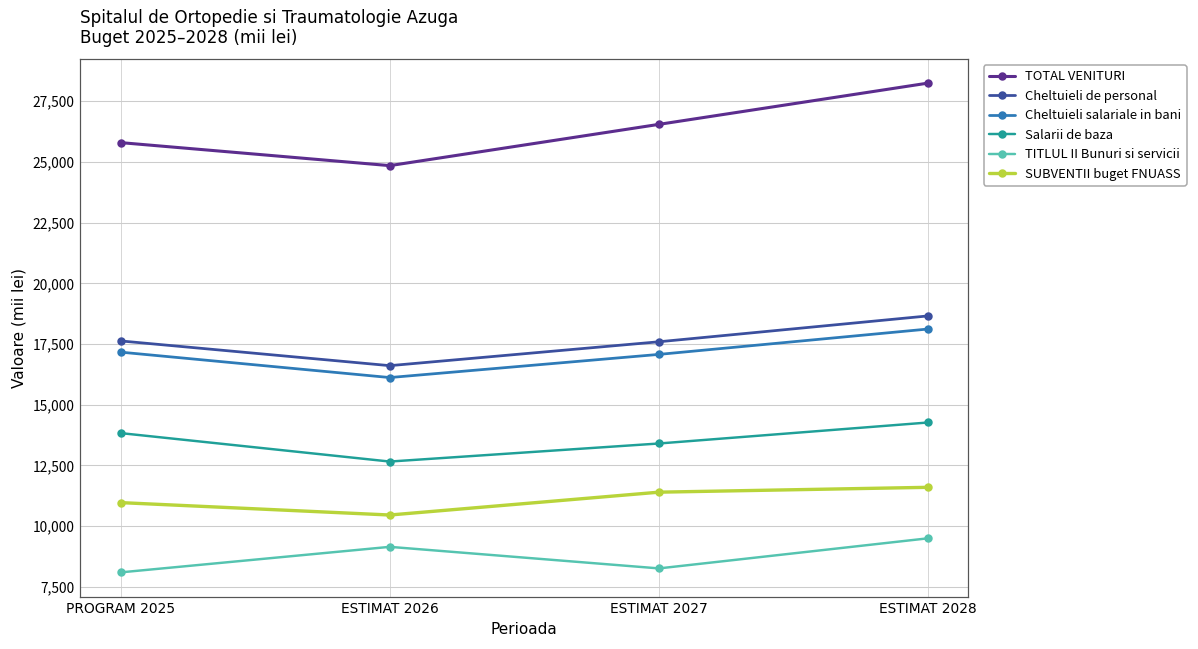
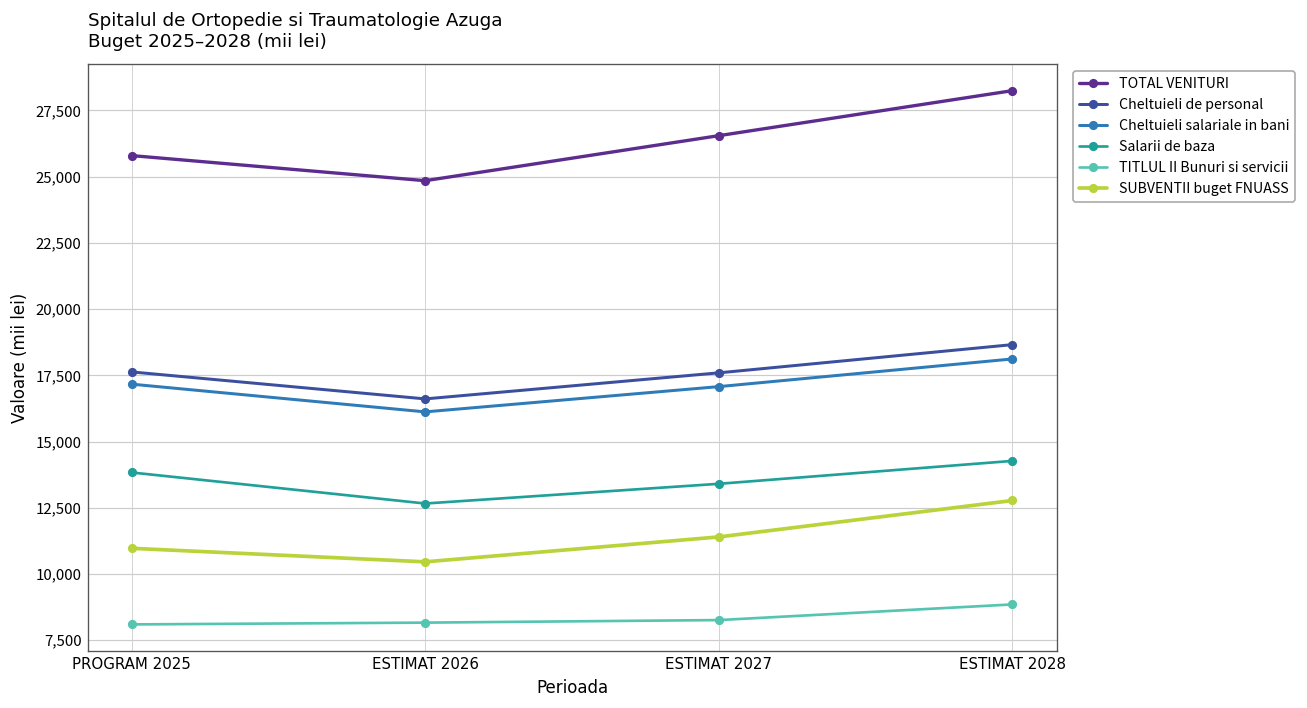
  {
    "TITLUL II Bunuri si servicii": {
      "PROGRAM 2025": "8,100",
-     "ESTIMAT 2026": "9,100",
+     "ESTIMAT 2026": "8,200",
      "ESTIMAT 2027": "8,300",
-     "ESTIMAT 2028": "9,500"
+     "ESTIMAT 2028": "8,900"
    },
    "SUBVENTII buget FNUASS": {
      "PROGRAM 2025": "11,000",
      "ESTIMAT 2026": "10,500",
      "ESTIMAT 2027": "11,400",
-     "ESTIMAT 2028": "11,600"
+     "ESTIMAT 2028": "12,800"
    }
  }
